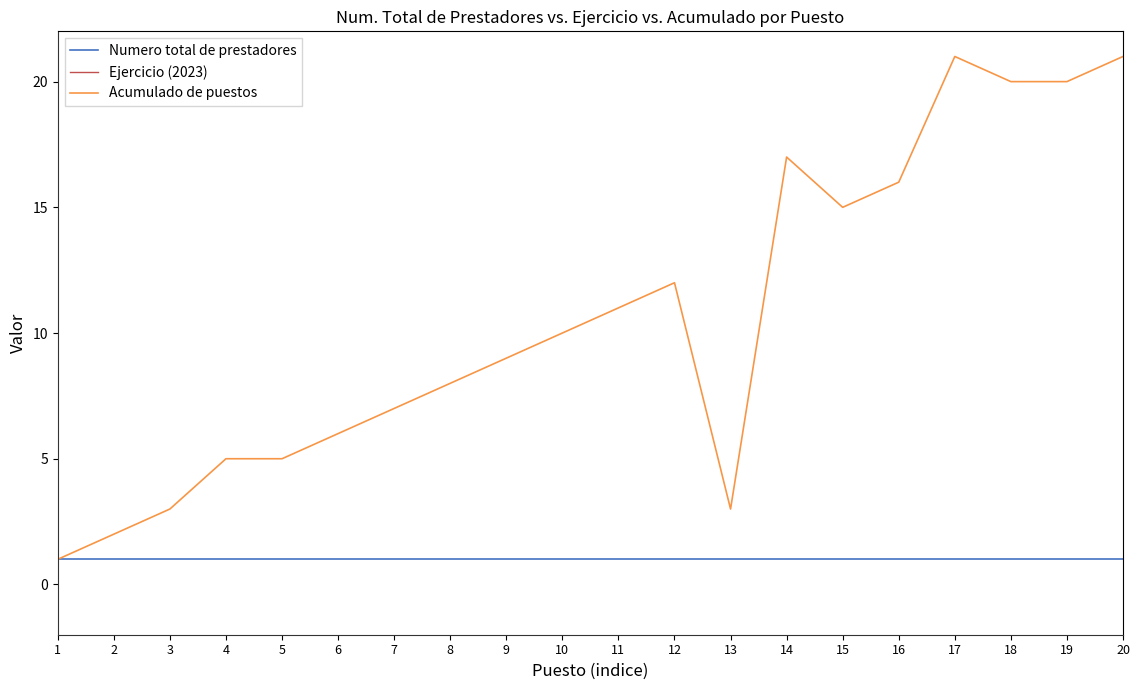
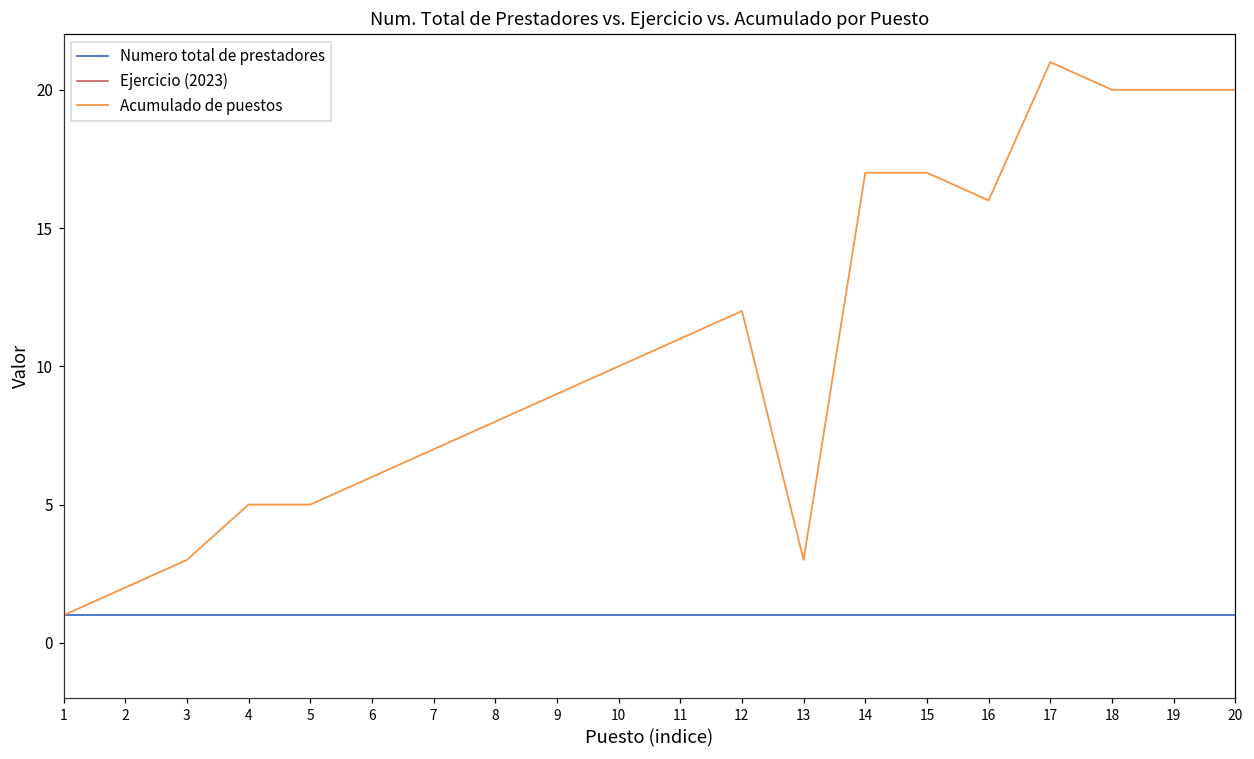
  {
    "Numero total de prestadores": {
      "2": 1,
      "3": 1,
      "4": 1,
      "5": 1,
      "6": 1,
      "7": 1,
      "8": 1,
      "9": 1,
      "10": 1,
      "11": 1,
      "12": 1,
      "13": 1,
      "14": 1,
      "15": 1,
      "16": 1,
      "17": 1,
      "18": 1,
      "19": 1,
      "20": 1
    },
    "Acumulado de puestos": {
      "2": 2,
      "3": 3,
      "4": 5,
      "5": 5,
      "6": 6,
      "7": 7,
      "8": 8,
      "9": 9,
      "10": 10,
      "11": 11,
      "12": 12,
      "13": 3,
      "14": 17,
-     "15": 15,
+     "15": 17,
      "16": 16,
      "17": 21,
      "18": 20,
      "19": 20,
-     "20": 21
+     "20": 20
    }
  }
